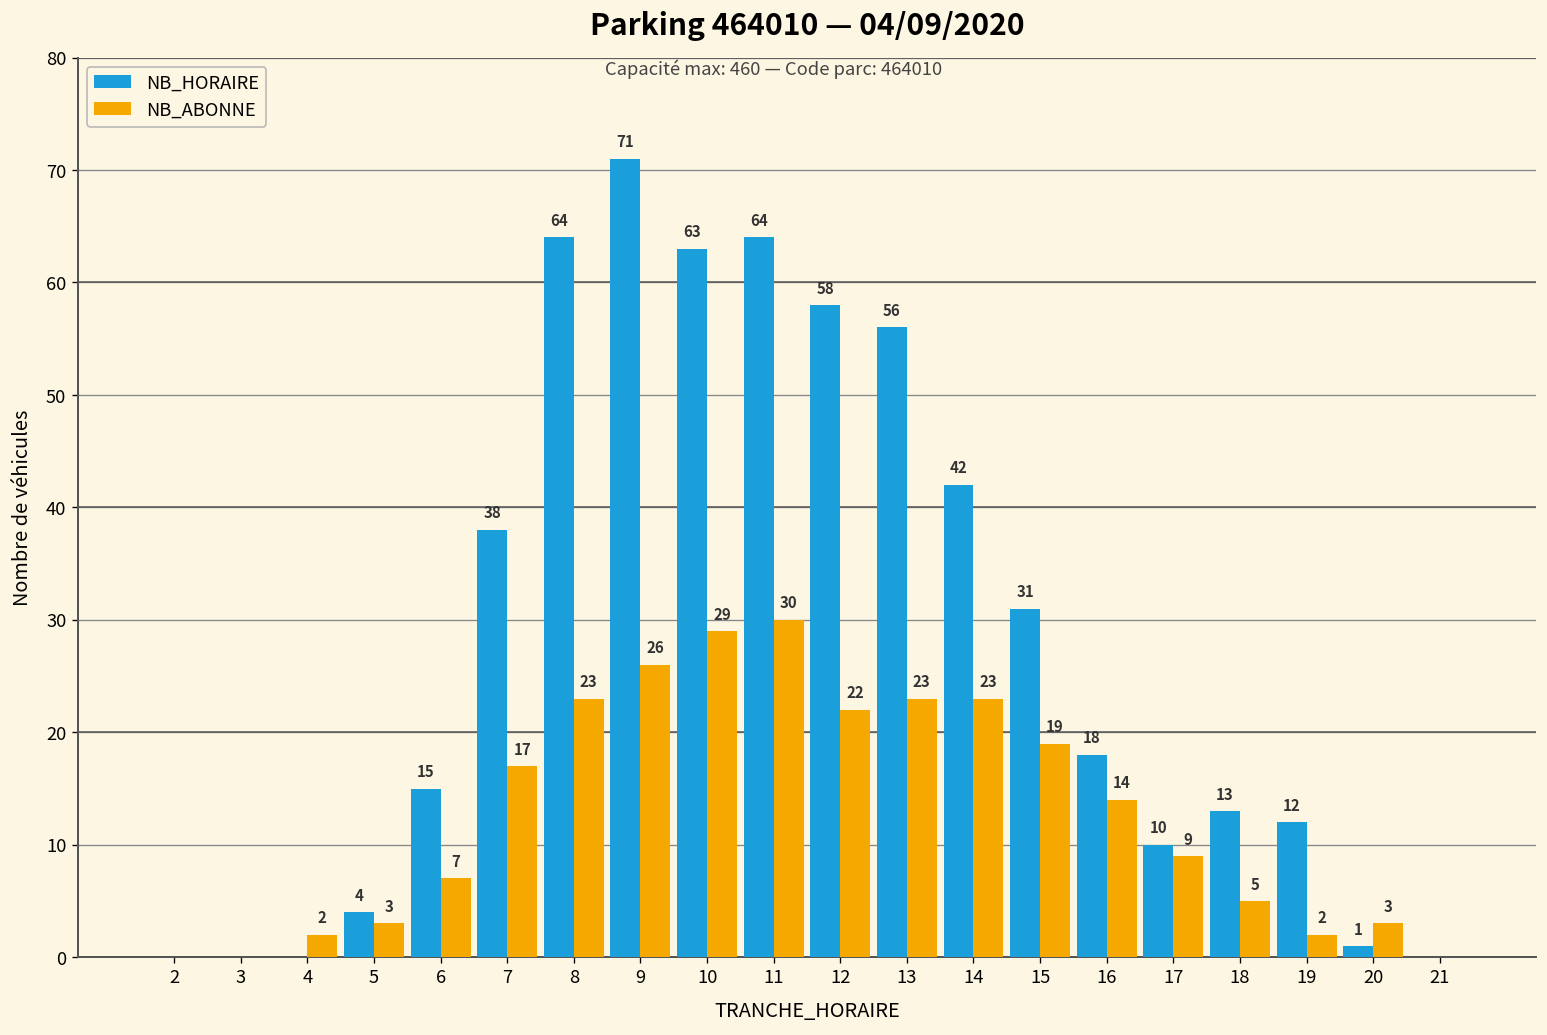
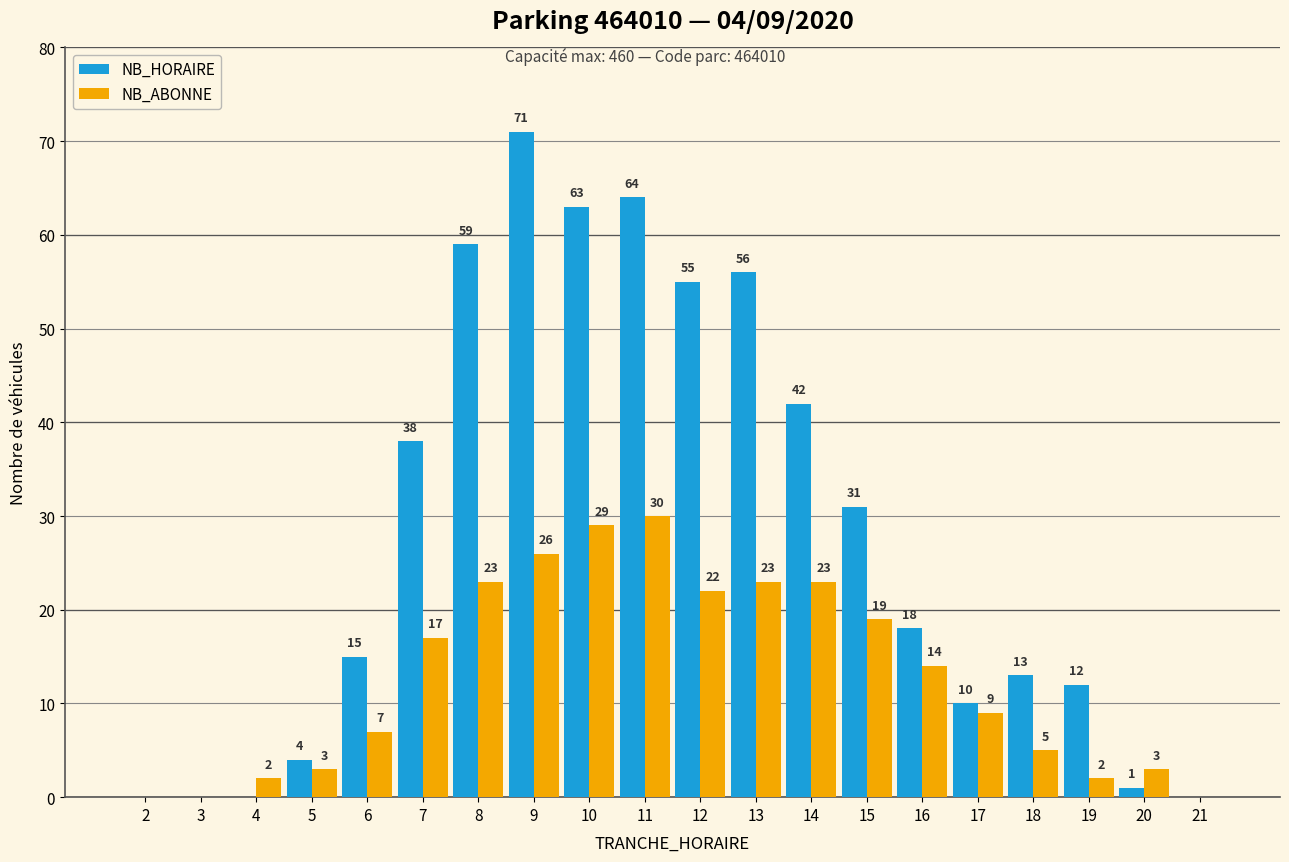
  {
    "NB_HORAIRE": {
      "5": 4,
      "6": 15,
      "7": 38,
-     "8": 64,
+     "8": 59,
      "9": 71,
      "10": 63,
      "11": 64,
-     "12": 58,
+     "12": 55,
      "13": 56,
      "14": 42,
      "15": 31,
      "16": 18,
      "17": 10,
      "18": 13,
      "19": 12,
      "20": 1
    },
    "NB_ABONNE": {
      "4": 2,
      "5": 3,
      "6": 7,
      "7": 17,
      "8": 23,
      "9": 26,
      "10": 29,
      "11": 30,
      "12": 22,
      "13": 23,
      "14": 23,
      "15": 19,
      "16": 14,
      "17": 9,
      "18": 5,
      "19": 2,
      "20": 3
    }
  }
